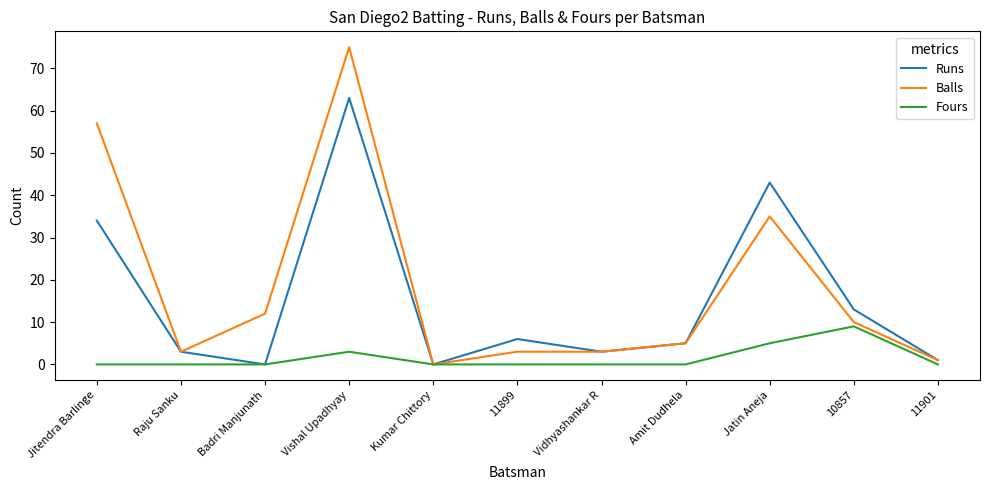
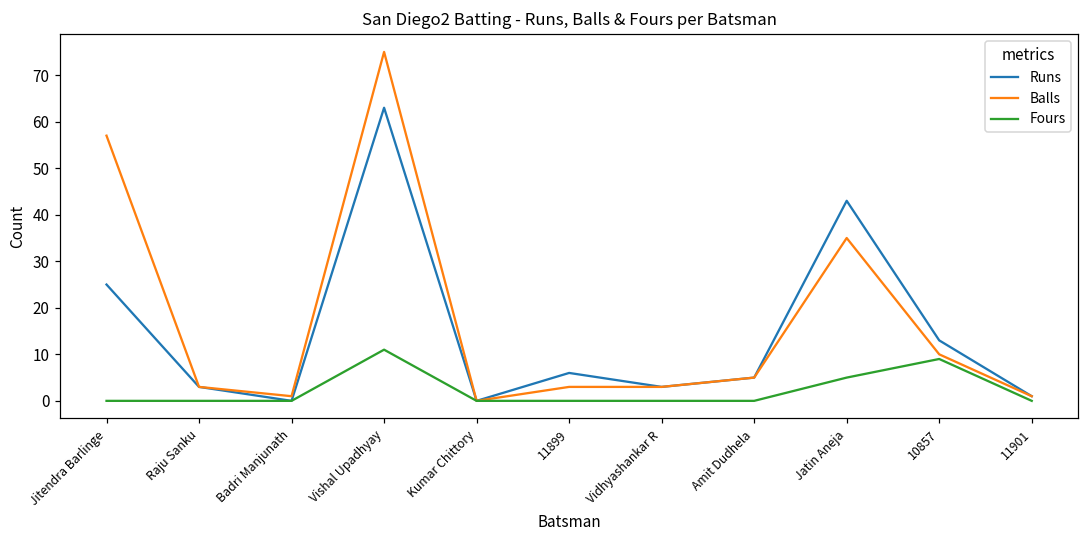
  {
    "Runs": {
-     "Jitendra Barlinge": 34,
+     "Jitendra Barlinge": 25,
      "Vishal Upadhyay": 63,
      "11899": 6,
      "Jatin Aneja": 43,
      "10857": 13
    },
    "Balls": {
      "Jitendra Barlinge": 57,
-     "Badri Manjunath": 12,
+     "Badri Manjunath": 1,
      "Vishal Upadhyay": 75,
      "11899": 3,
      "Jatin Aneja": 35,
      "10857": 10
    },
    "Fours": {
      "Jitendra Barlinge": 0,
      "Raju Sanku": 0,
-     "Vishal Upadhyay": 3,
+     "Vishal Upadhyay": 11,
      "11899": 0,
      "Vidhyashankar R": 0,
      "Amit Dudhela": 0,
      "Jatin Aneja": 5,
      "10857": 9,
      "11901": 0
    }
  }
